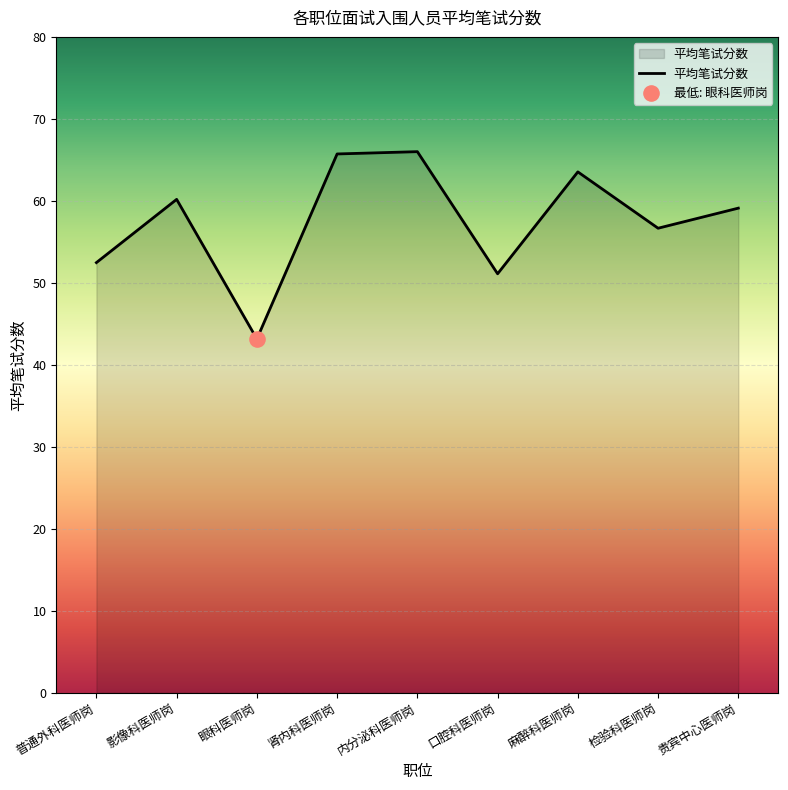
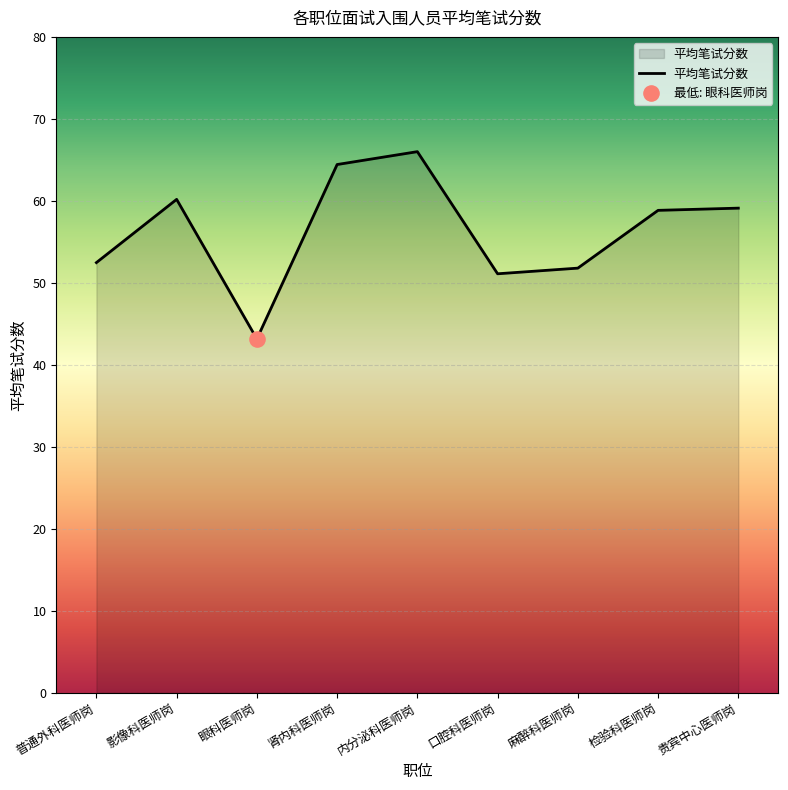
  {
    "平均笔试分数": {
      "普通外科医师岗": 52,
      "影像科医师岗": 60,
-     "肾内科医师岗": 66,
+     "肾内科医师岗": 64,
      "内分泌科医师岗": 66,
      "口腔科医师岗": 51,
-     "麻醉科医师岗": 64,
-     "检验科医师岗": 57,
+     "麻醉科医师岗": 52,
+     "检验科医师岗": 59,
      "贵宾中心医师岗": 59
    }
  }
